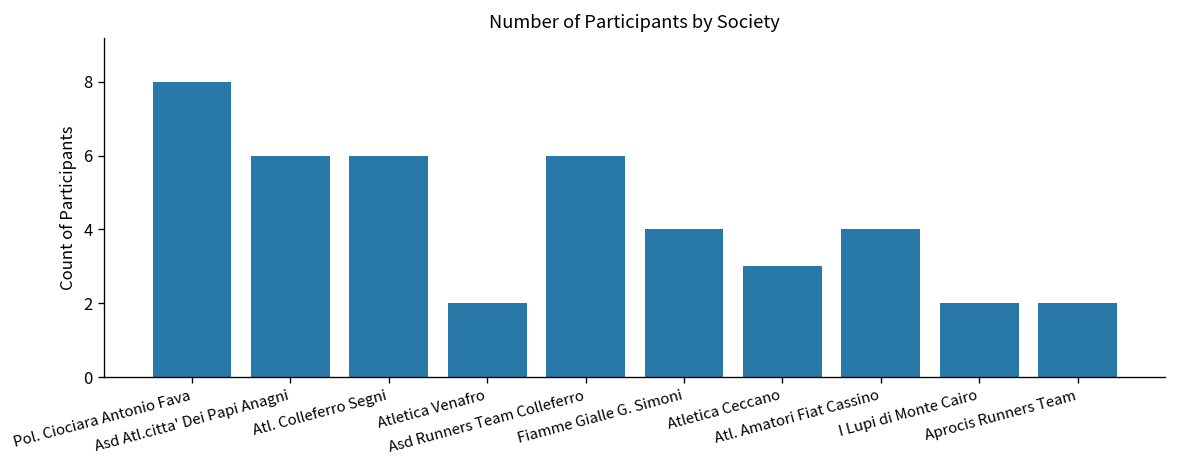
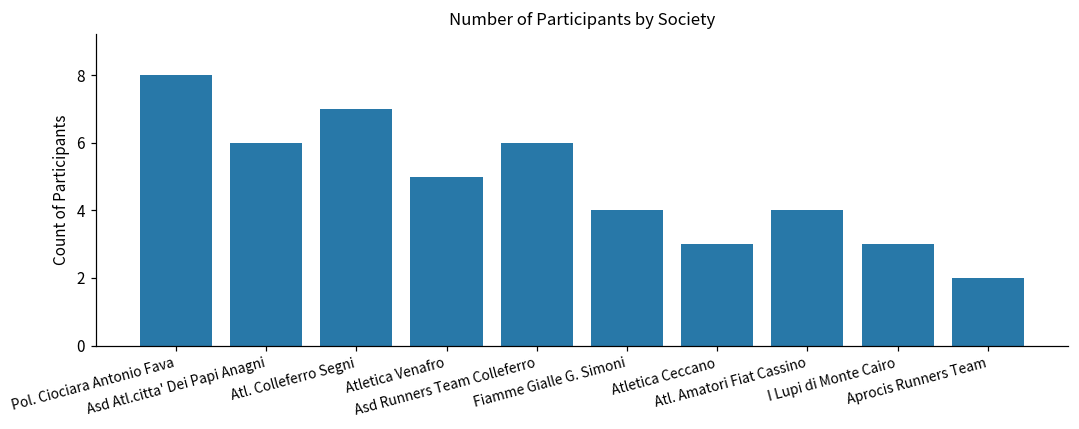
  {
    "Pol. Ciociara Antonio Fava": 8,
    "Asd Atl.citta' Dei Papi Anagni": 6,
-   "Atl. Colleferro Segni": 6,
-   "Atletica Venafro": 2,
+   "Atl. Colleferro Segni": 7,
+   "Atletica Venafro": 5,
    "Asd Runners Team Colleferro": 6,
    "Fiamme Gialle G. Simoni": 4,
    "Atletica Ceccano": 3,
    "Atl. Amatori Fiat Cassino": 4,
-   "I Lupi di Monte Cairo": 2,
+   "I Lupi di Monte Cairo": 3,
    "Aprocis Runners Team": 2
  }
